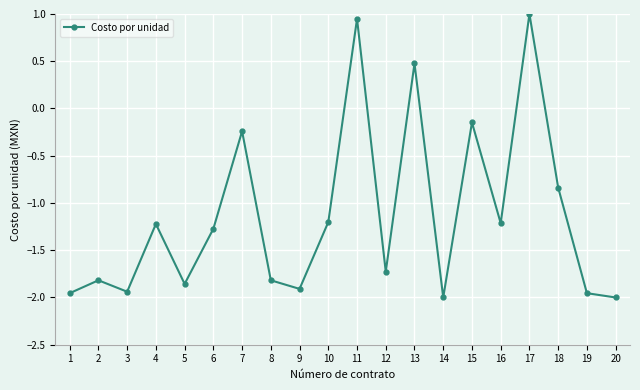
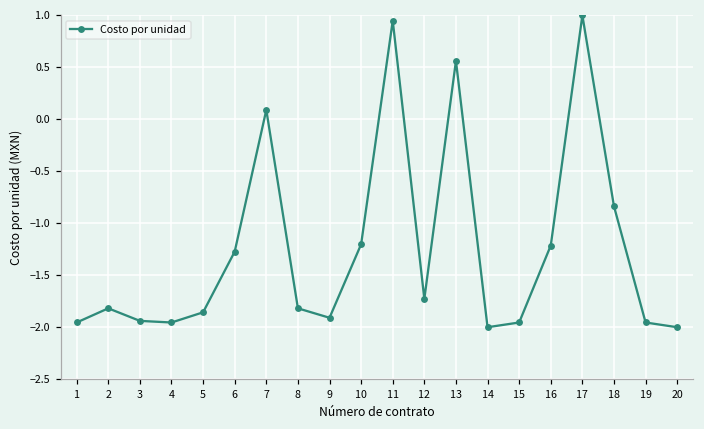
  {
    "1": -2.0,
    "2": -1.8,
    "3": -1.9,
-   "4": -1.2,
+   "4": -2.0,
    "5": -1.9,
    "6": -1.3,
-   "7": -0.2,
+   "7": 0.1,
    "8": -1.8,
    "9": -1.9,
    "10": -1.2,
    "11": 0.9,
    "12": -1.7,
-   "13": 0.5,
+   "13": 0.6,
    "14": -2.0,
-   "15": -0.1,
+   "15": -2.0,
    "16": -1.2,
    "17": 1.0,
    "18": -0.8,
    "19": -2.0,
    "20": -2.0
  }
